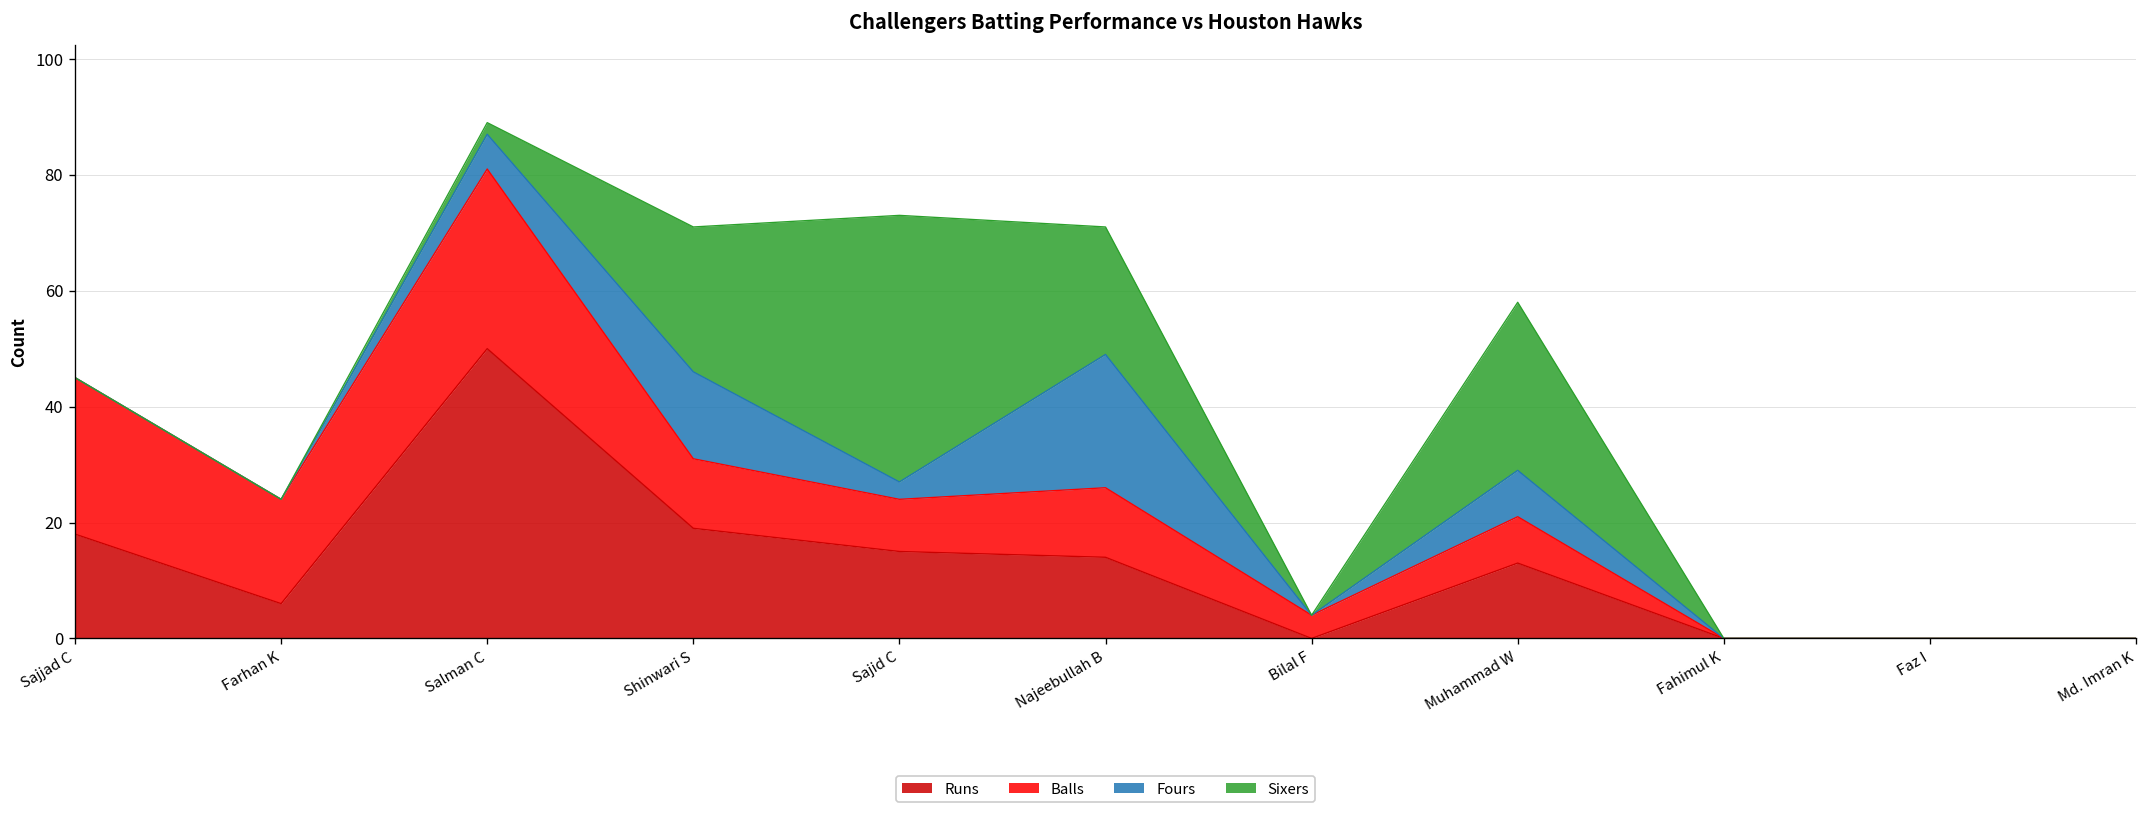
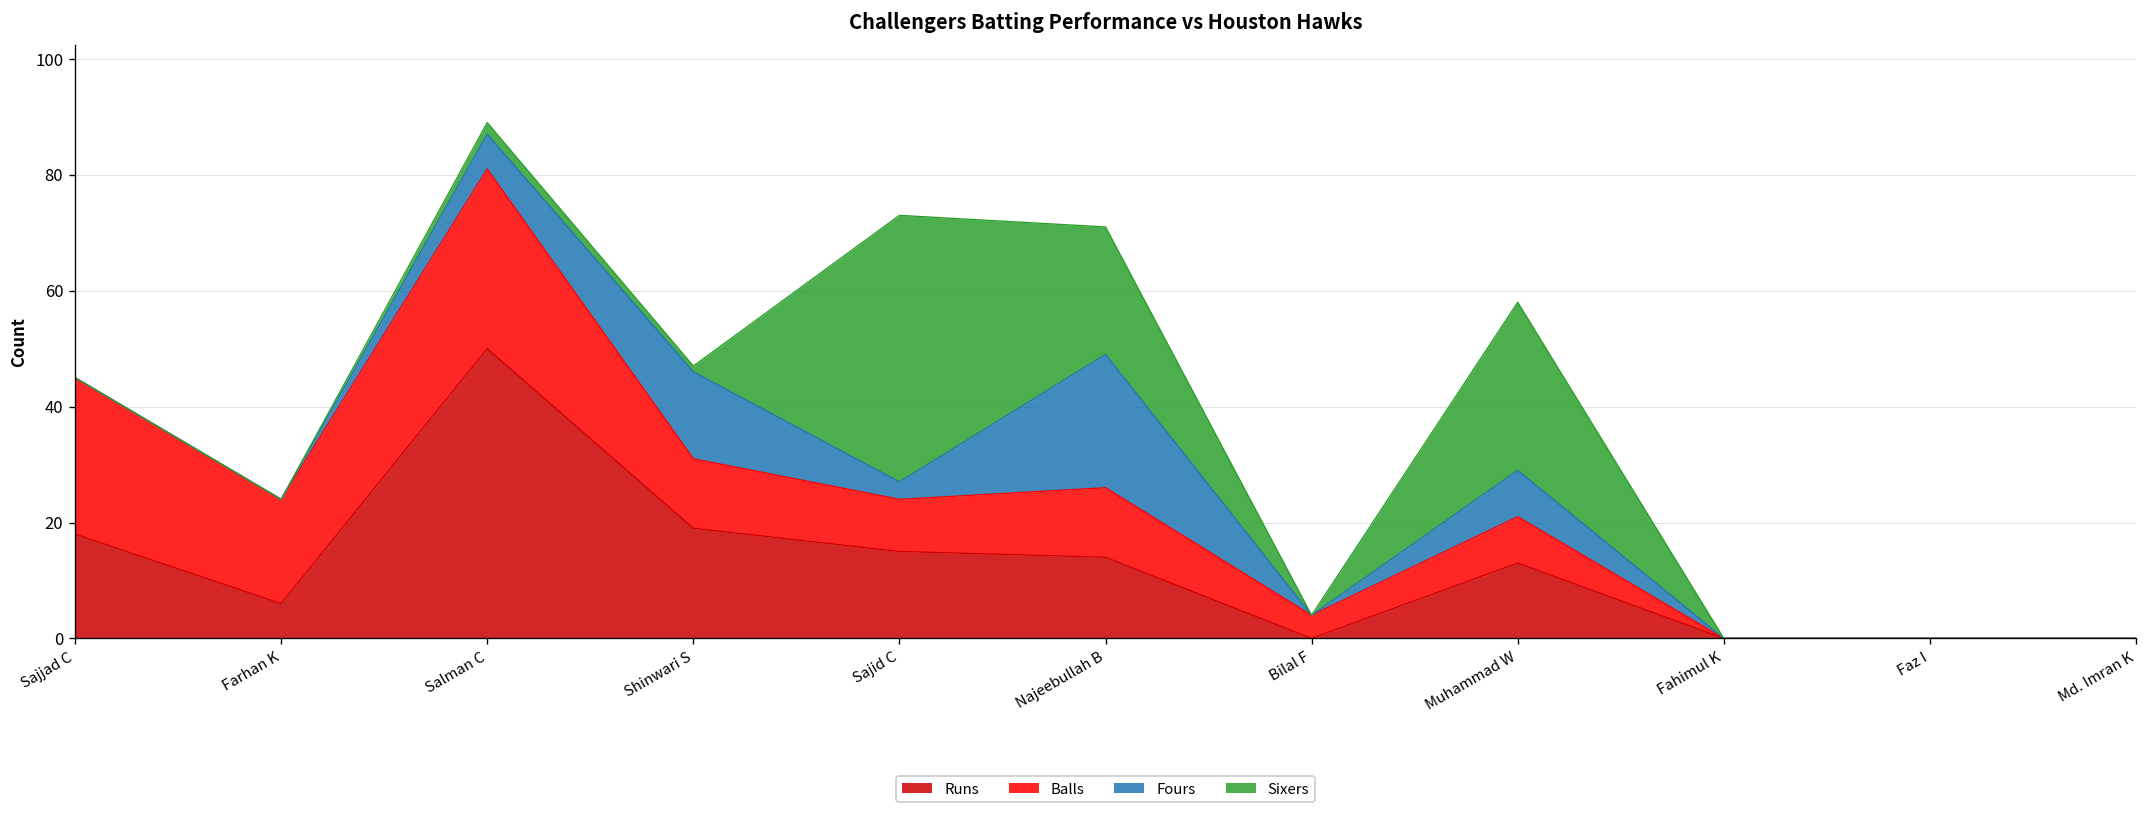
  {
    "Fours": {
      "Salman C": 6,
      "Shinwari S": 15,
      "Sajid C": 3,
      "Najeebullah B": 23,
      "Muhammad W": 8
    },
    "Sixers": {
      "Salman C": 2,
-     "Shinwari S": 25,
+     "Shinwari S": 1,
      "Sajid C": 46,
      "Najeebullah B": 22,
      "Muhammad W": 29
    }
  }
